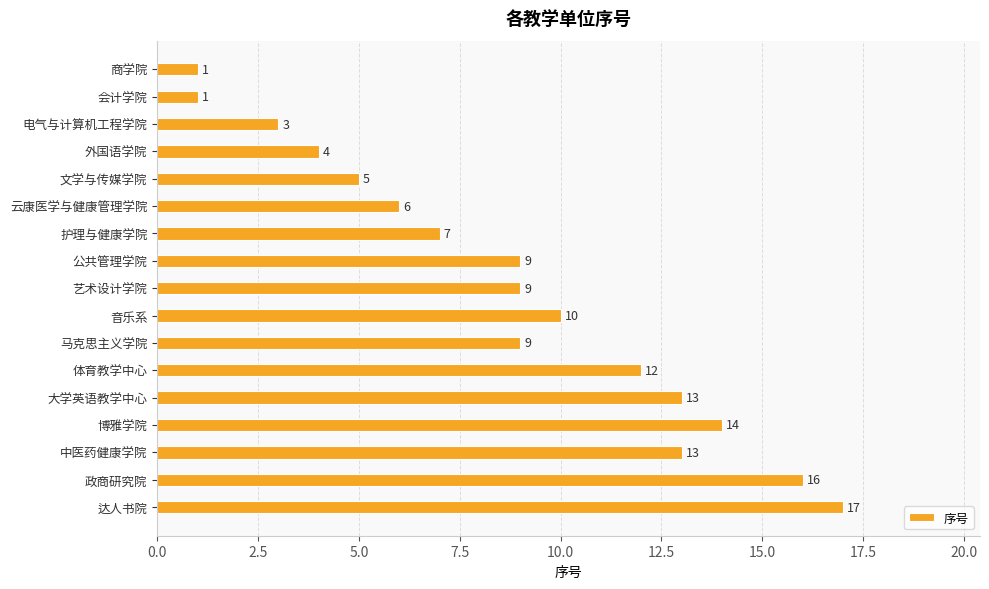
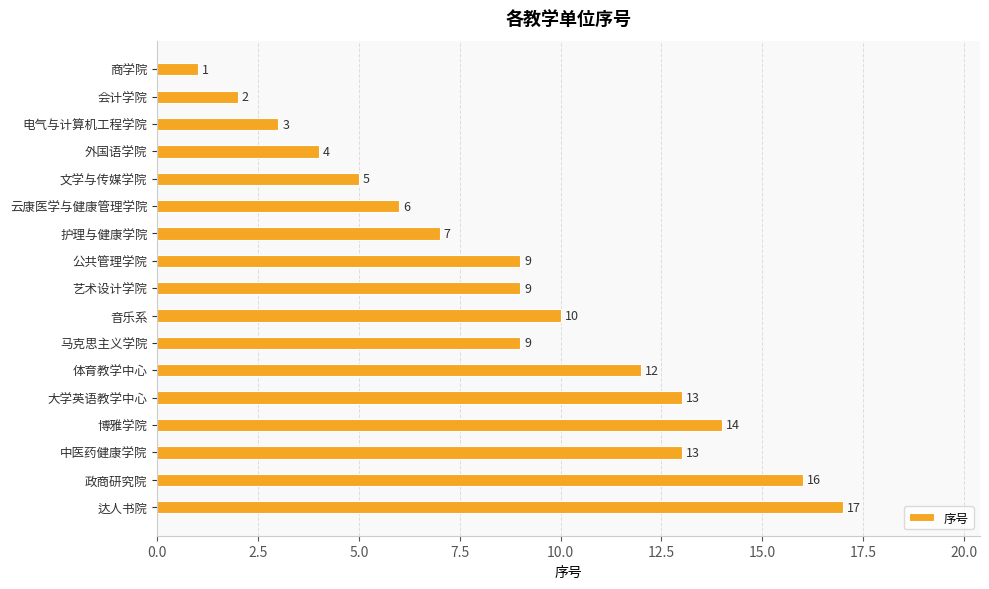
  {
    "商学院": 1,
-   "会计学院": 1,
+   "会计学院": 2,
    "电气与计算机工程学院": 3,
    "外国语学院": 4,
    "文学与传媒学院": 5,
    "云康医学与健康管理学院": 6,
    "护理与健康学院": 7,
    "公共管理学院": 9,
    "艺术设计学院": 9,
    "音乐系": 10,
    "马克思主义学院": 9,
    "体育教学中心": 12,
    "大学英语教学中心": 13,
    "博雅学院": 14,
    "中医药健康学院": 13,
    "政商研究院": 16,
    "达人书院": 17
  }
